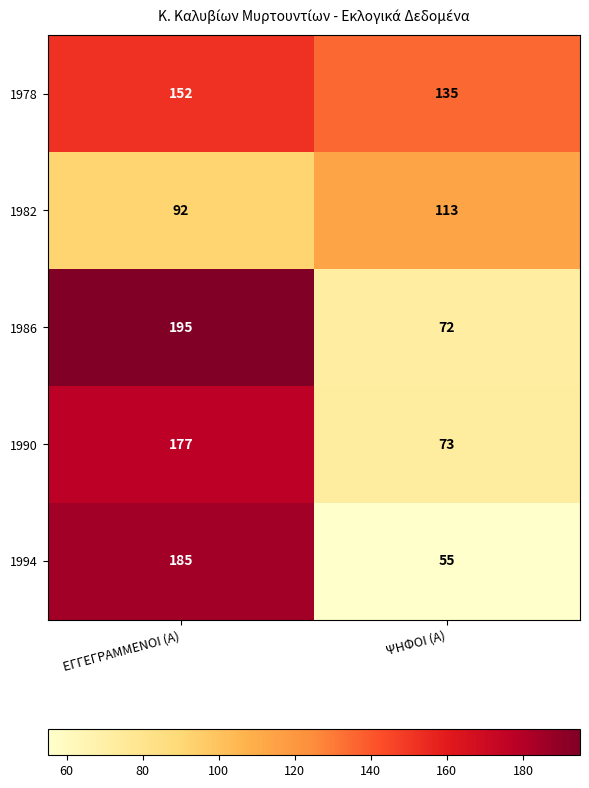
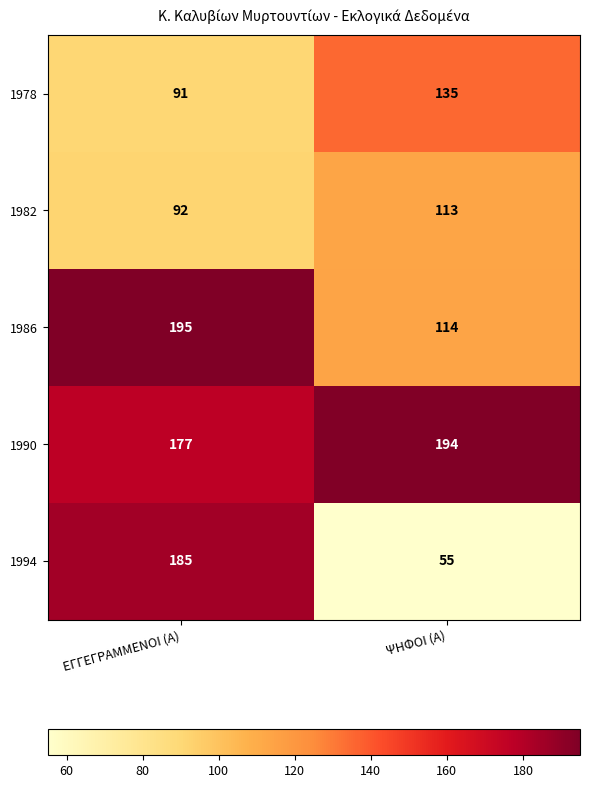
  {
    "1978": {
-     "ΕΓΓΕΓΡΑΜΜΕΝΟΙ (Α)": 152,
+     "ΕΓΓΕΓΡΑΜΜΕΝΟΙ (Α)": 91,
      "ΨΗΦΟΙ (Α)": 135
    },
    "1982": {
      "ΕΓΓΕΓΡΑΜΜΕΝΟΙ (Α)": 92,
      "ΨΗΦΟΙ (Α)": 113
    },
    "1986": {
      "ΕΓΓΕΓΡΑΜΜΕΝΟΙ (Α)": 195,
-     "ΨΗΦΟΙ (Α)": 72
+     "ΨΗΦΟΙ (Α)": 114
    },
    "1990": {
      "ΕΓΓΕΓΡΑΜΜΕΝΟΙ (Α)": 177,
-     "ΨΗΦΟΙ (Α)": 73
+     "ΨΗΦΟΙ (Α)": 194
    },
    "1994": {
      "ΕΓΓΕΓΡΑΜΜΕΝΟΙ (Α)": 185,
      "ΨΗΦΟΙ (Α)": 55
    }
  }
